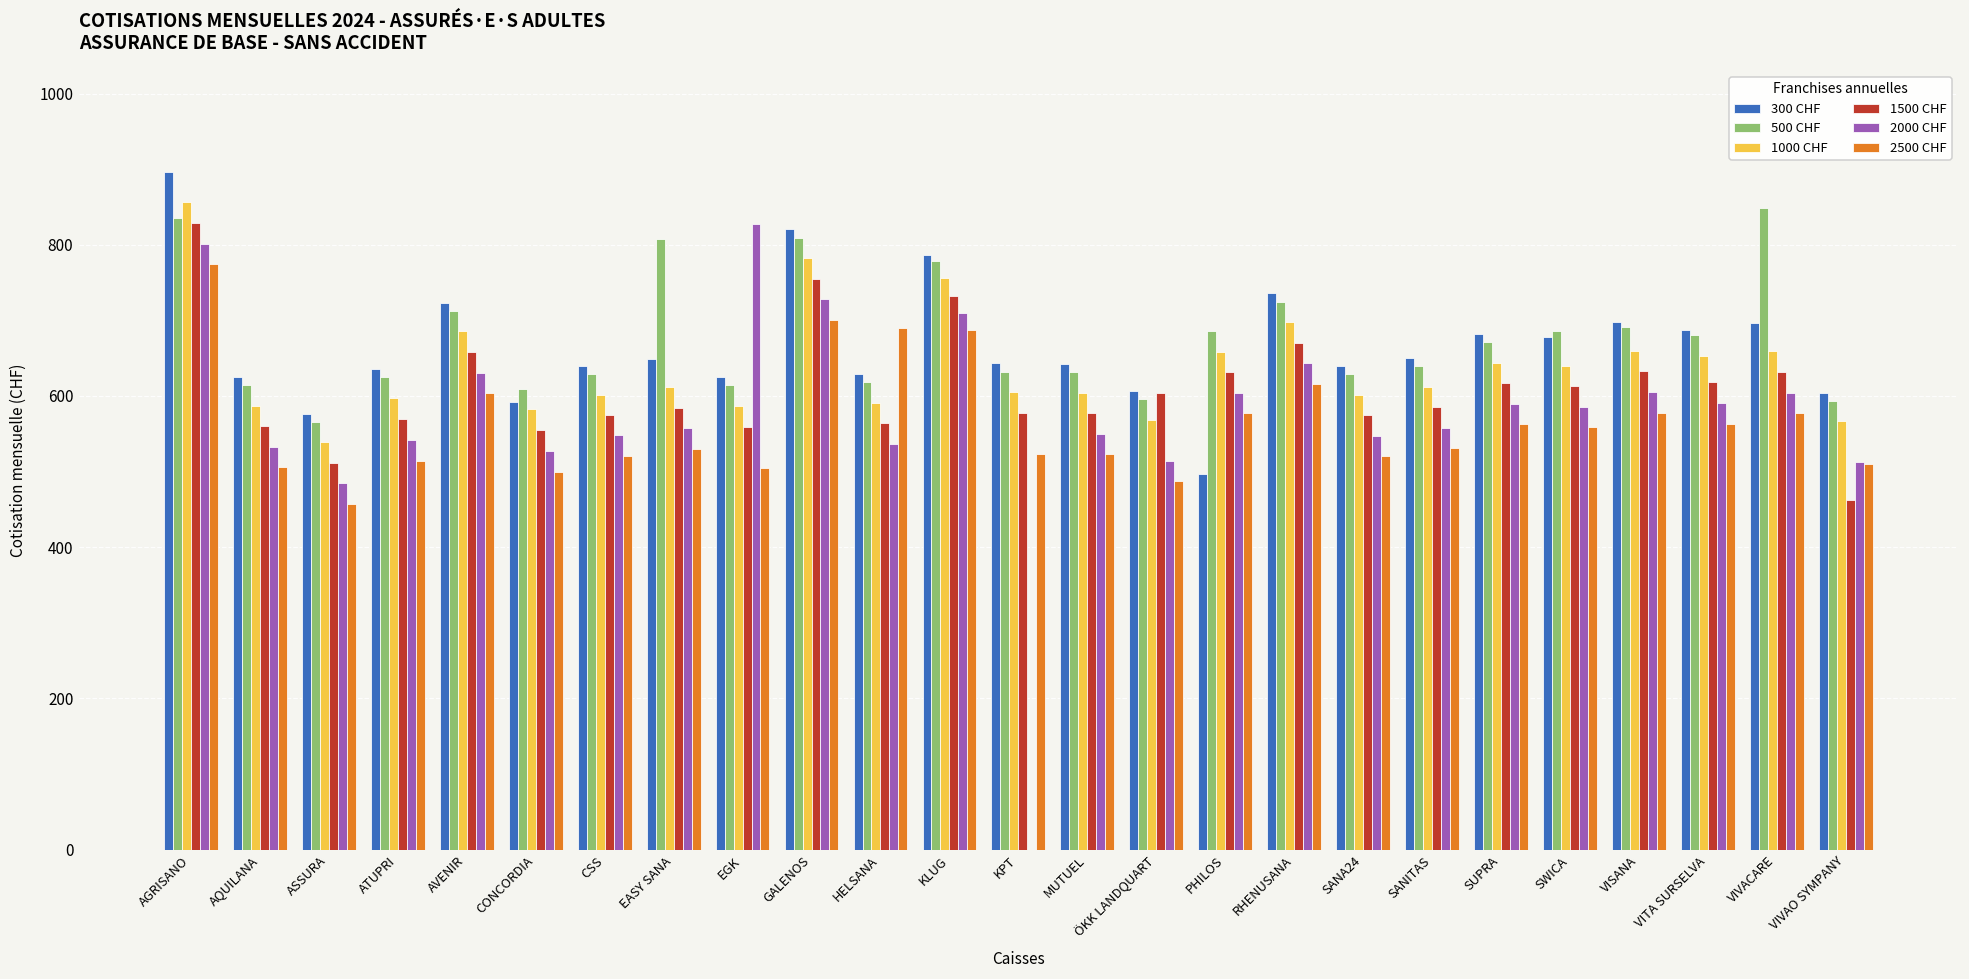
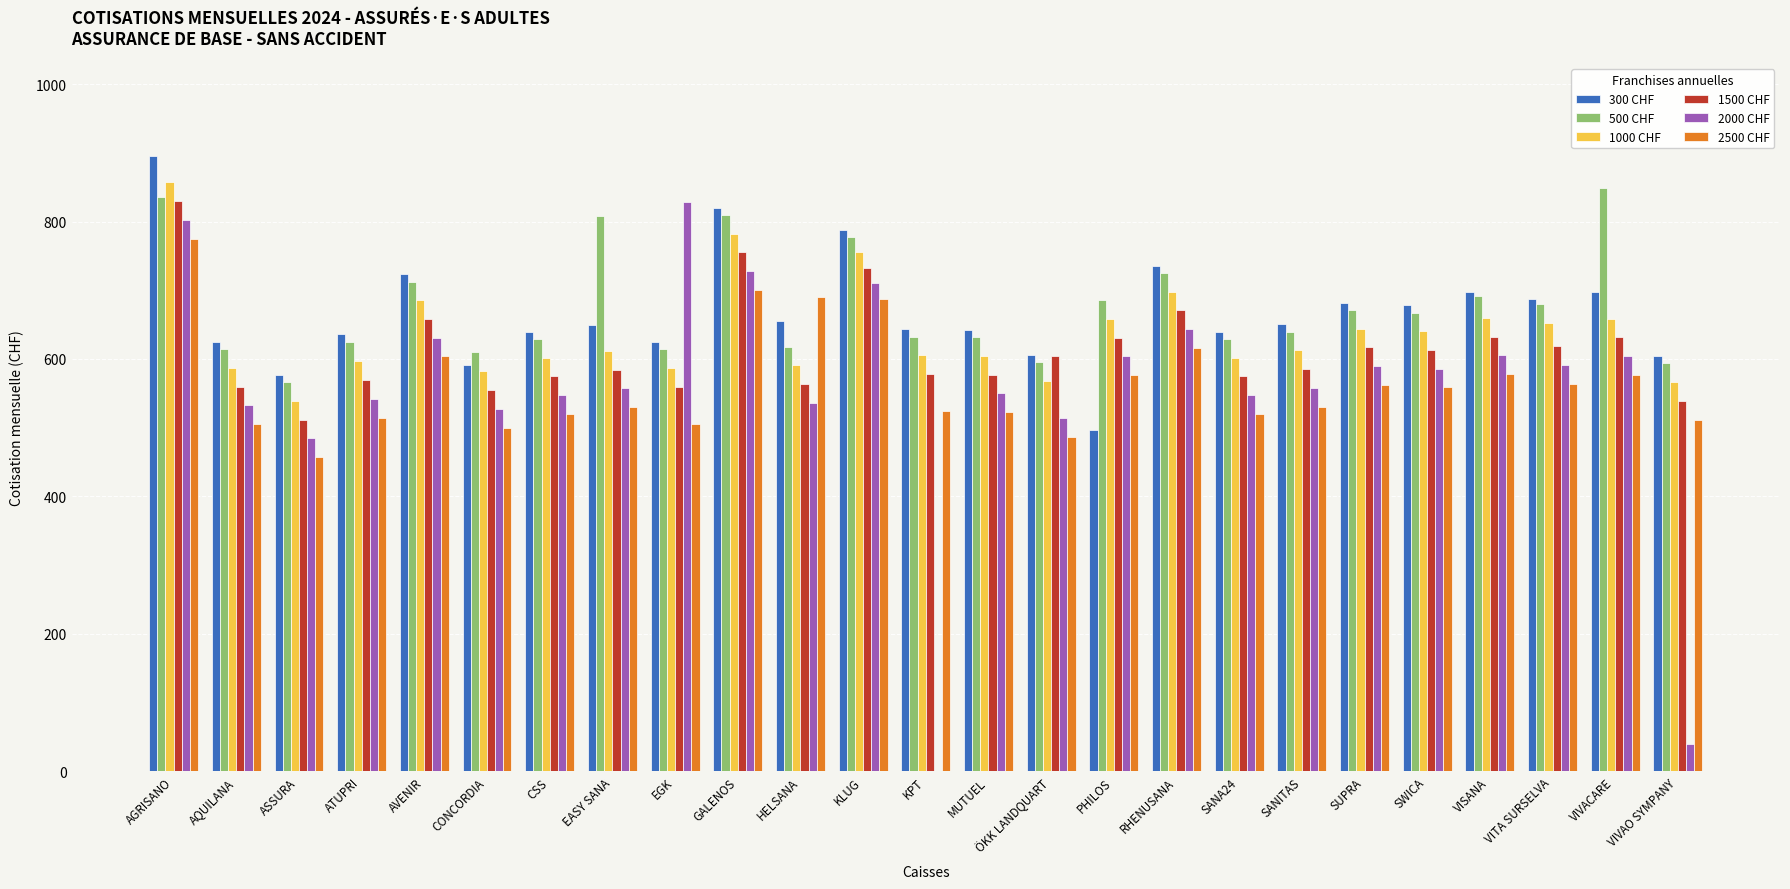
  {
    "300 CHF": {
      "AGRISANO": 900,
      "AQUILANA": 620,
      "ASSURA": 580,
      "ATUPRI": 640,
      "AVENIR": 720,
      "CONCORDIA": 590,
      "CSS": 640,
      "EASY SANA": 650,
      "EGK": 630,
      "GALENOS": 820,
-     "HELSANA": 630,
+     "HELSANA": 660,
      "KLUG": 790,
      "KPT": 640,
      "MUTUEL": 640,
      "ÖKK LANDQUART": 610,
      "PHILOS": 500,
      "RHENUSANA": 740,
      "SANA24": 640,
      "SANITAS": 650,
      "SUPRA": 680,
      "SWICA": 680,
      "VISANA": 700,
      "VITA SURSELVA": 690,
      "VIVACARE": 700,
      "VIVAO SYMPANY": 600
    },
    "500 CHF": {
      "AGRISANO": 840,
      "AQUILANA": 610,
      "ASSURA": 570,
      "ATUPRI": 620,
      "AVENIR": 710,
      "CONCORDIA": 610,
      "CSS": 630,
      "EASY SANA": 810,
      "EGK": 610,
      "GALENOS": 810,
      "HELSANA": 620,
      "KLUG": 780,
      "KPT": 630,
      "MUTUEL": 630,
      "ÖKK LANDQUART": 600,
      "PHILOS": 690,
      "RHENUSANA": 720,
      "SANA24": 630,
      "SANITAS": 640,
      "SUPRA": 670,
-     "SWICA": 690,
+     "SWICA": 670,
      "VISANA": 690,
      "VITA SURSELVA": 680,
      "VIVACARE": 850,
      "VIVAO SYMPANY": 590
    },
    "1000 CHF": {
      "AGRISANO": 860,
      "AQUILANA": 590,
      "ASSURA": 540,
      "ATUPRI": 600,
      "AVENIR": 690,
      "CONCORDIA": 580,
      "CSS": 600,
      "EASY SANA": 610,
      "EGK": 590,
      "GALENOS": 780,
      "HELSANA": 590,
      "KLUG": 760,
      "KPT": 610,
      "MUTUEL": 600,
      "ÖKK LANDQUART": 570,
      "PHILOS": 660,
      "RHENUSANA": 700,
      "SANA24": 600,
      "SANITAS": 610,
      "SUPRA": 640,
      "SWICA": 640,
      "VISANA": 660,
      "VITA SURSELVA": 650,
      "VIVACARE": 660,
      "VIVAO SYMPANY": 570
    },
    "1500 CHF": {
      "AGRISANO": 830,
      "AQUILANA": 560,
      "ASSURA": 510,
      "ATUPRI": 570,
      "AVENIR": 660,
      "CONCORDIA": 550,
      "CSS": 570,
      "EASY SANA": 580,
      "EGK": 560,
      "GALENOS": 760,
      "HELSANA": 560,
      "KLUG": 730,
      "KPT": 580,
      "MUTUEL": 580,
      "ÖKK LANDQUART": 600,
      "PHILOS": 630,
      "RHENUSANA": 670,
      "SANA24": 570,
      "SANITAS": 590,
      "SUPRA": 620,
      "SWICA": 610,
      "VISANA": 630,
      "VITA SURSELVA": 620,
      "VIVACARE": 630,
-     "VIVAO SYMPANY": 460
+     "VIVAO SYMPANY": 540
    },
    "2000 CHF": {
      "AGRISANO": 800,
      "AQUILANA": 530,
      "ASSURA": 480,
      "ATUPRI": 540,
      "AVENIR": 630,
      "CONCORDIA": 530,
      "CSS": 550,
      "EASY SANA": 560,
      "EGK": 830,
      "GALENOS": 730,
      "HELSANA": 540,
      "KLUG": 710,
      "KPT": 0,
      "MUTUEL": 550,
      "ÖKK LANDQUART": 510,
      "PHILOS": 600,
      "RHENUSANA": 640,
      "SANA24": 550,
      "SANITAS": 560,
      "SUPRA": 590,
      "SWICA": 590,
      "VISANA": 610,
      "VITA SURSELVA": 590,
      "VIVACARE": 600,
-     "VIVAO SYMPANY": 510
+     "VIVAO SYMPANY": 40
    },
    "2500 CHF": {
      "AGRISANO": 770,
      "AQUILANA": 510,
      "ASSURA": 460,
      "ATUPRI": 510,
      "AVENIR": 600,
      "CONCORDIA": 500,
      "CSS": 520,
      "EASY SANA": 530,
      "EGK": 500,
      "GALENOS": 700,
      "HELSANA": 690,
      "KLUG": 690,
      "KPT": 520,
      "MUTUEL": 520,
      "ÖKK LANDQUART": 490,
      "PHILOS": 580,
      "RHENUSANA": 620,
      "SANA24": 520,
      "SANITAS": 530,
      "SUPRA": 560,
      "SWICA": 560,
      "VISANA": 580,
      "VITA SURSELVA": 560,
      "VIVACARE": 580,
      "VIVAO SYMPANY": 510
    }
  }
